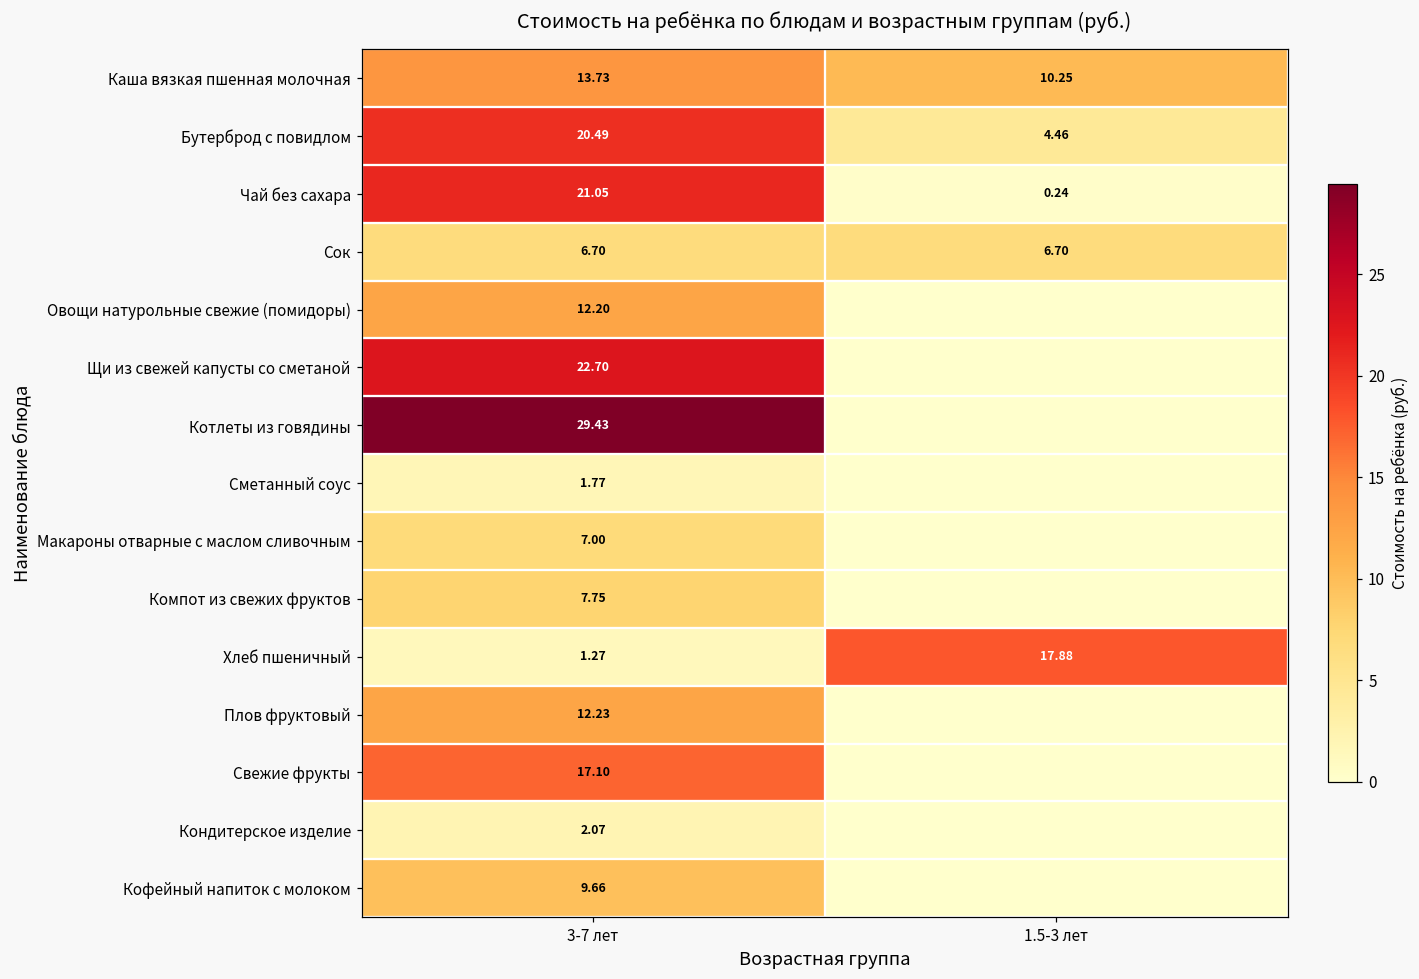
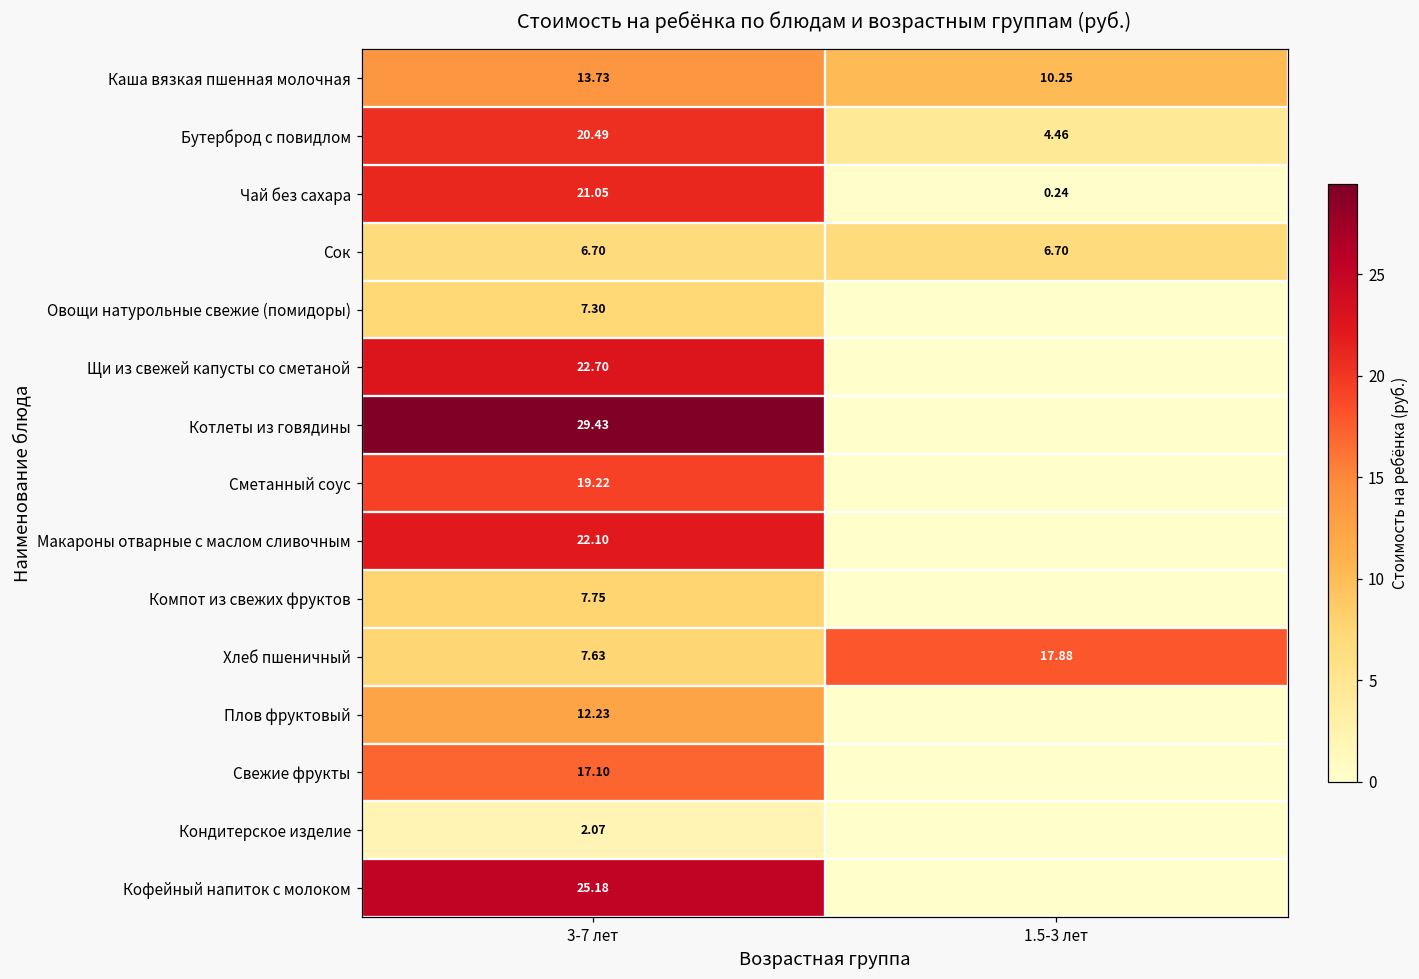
  {
    "Каша вязкая пшенная молочная": {
      "3-7 лет": 13.73,
      "1.5-3 лет": 10.25
    },
    "Бутерброд с повидлом": {
      "3-7 лет": 20.49,
      "1.5-3 лет": 4.46
    },
    "Чай без сахара": {
      "3-7 лет": 21.05,
      "1.5-3 лет": 0.24
    },
    "Сок": {
      "3-7 лет": 6.70,
      "1.5-3 лет": 6.70
    },
    "Овощи натурольные свежие (помидоры)": {
-     "3-7 лет": 12.20
+     "3-7 лет": 7.30
    },
    "Щи из свежей капусты со сметаной": {
      "3-7 лет": 22.70
    },
    "Котлеты из говядины": {
      "3-7 лет": 29.43
    },
    "Сметанный соус": {
-     "3-7 лет": 1.77
+     "3-7 лет": 19.22
    },
    "Макароны отварные с маслом сливочным": {
-     "3-7 лет": 7.00
+     "3-7 лет": 22.10
    },
    "Компот из свежих фруктов": {
      "3-7 лет": 7.75
    },
    "Хлеб пшеничный": {
-     "3-7 лет": 1.27,
+     "3-7 лет": 7.63,
      "1.5-3 лет": 17.88
    },
    "Плов фруктовый": {
      "3-7 лет": 12.23
    },
    "Свежие фрукты": {
      "3-7 лет": 17.10
    },
    "Кондитерское изделие": {
      "3-7 лет": 2.07
    },
    "Кофейный напиток с молоком": {
-     "3-7 лет": 9.66
+     "3-7 лет": 25.18
    }
  }
